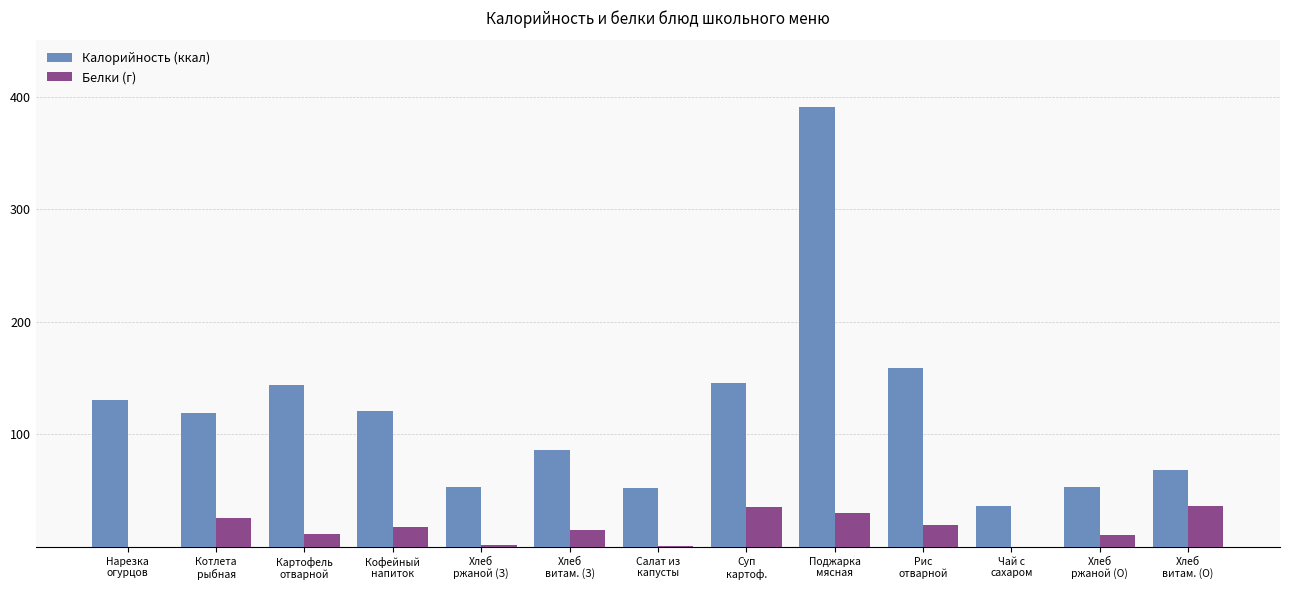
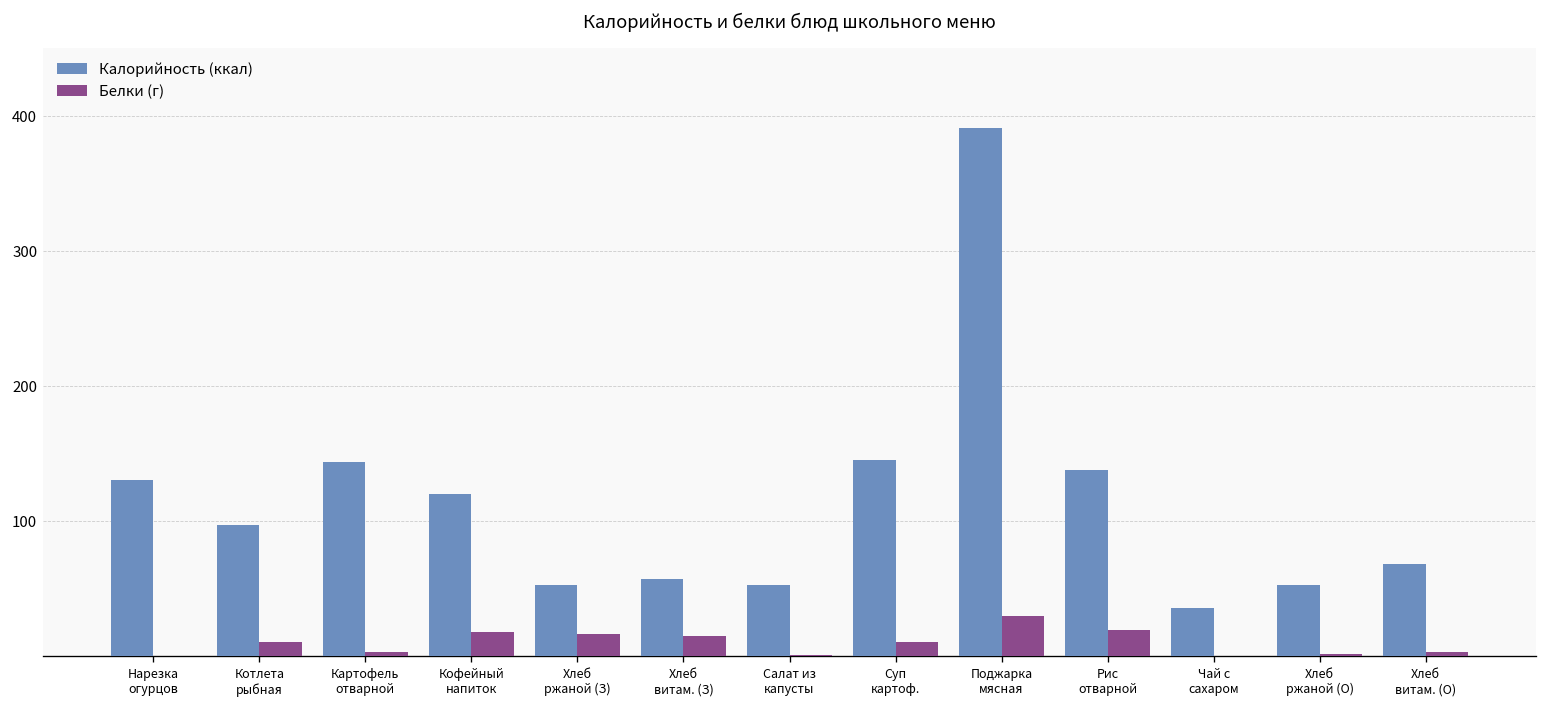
  {
    "Калорийность (ккал)": {
      "Нарезка огурцов": 131,
-     "Котлета рыбная": 119,
+     "Котлета рыбная": 97,
      "Картофель отварной": 144,
      "Кофейный напиток": 121,
      "Хлеб ржаной (З)": 53,
-     "Хлеб витам. (З)": 86,
+     "Хлеб витам. (З)": 57,
      "Салат из капусты": 53,
      "Суп картоф.": 145,
      "Поджарка мясная": 391,
-     "Рис отварной": 159,
+     "Рис отварной": 138,
      "Чай с сахаром": 36,
      "Хлеб ржаной (О)": 53,
      "Хлеб витам. (О)": 69
    },
    "Белки (г)": {
-     "Котлета рыбная": 26,
-     "Картофель отварной": 12,
+     "Котлета рыбная": 10,
+     "Картофель отварной": 3,
      "Кофейный напиток": 18,
-     "Хлеб ржаной (З)": 2,
+     "Хлеб ржаной (З)": 17,
      "Хлеб витам. (З)": 15,
-     "Суп картоф.": 35,
+     "Суп картоф.": 11,
      "Поджарка мясная": 30,
      "Рис отварной": 20,
-     "Хлеб ржаной (О)": 11,
-     "Хлеб витам. (О)": 37
+     "Хлеб ржаной (О)": 2,
+     "Хлеб витам. (О)": 3
    }
  }
